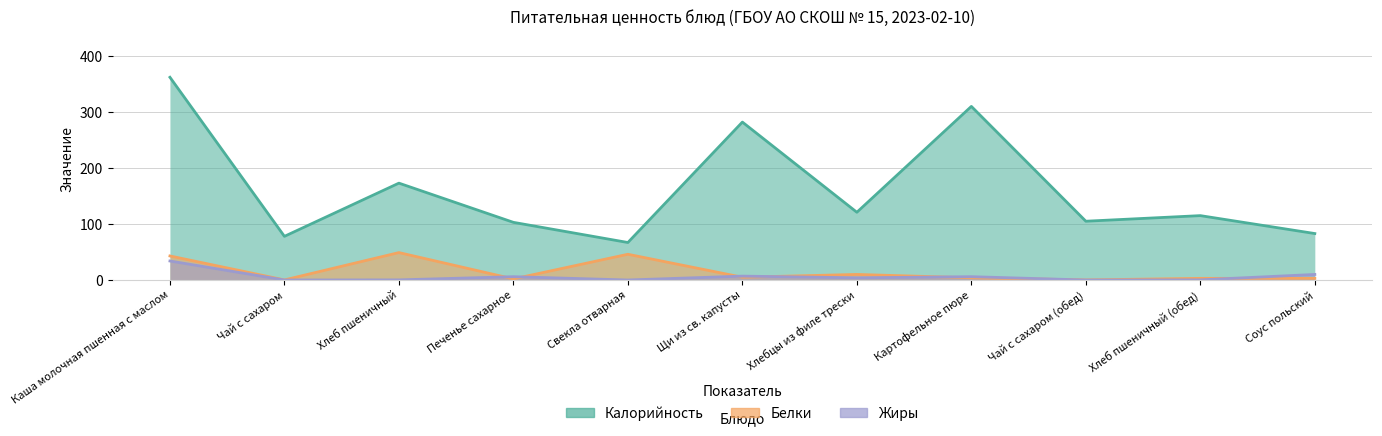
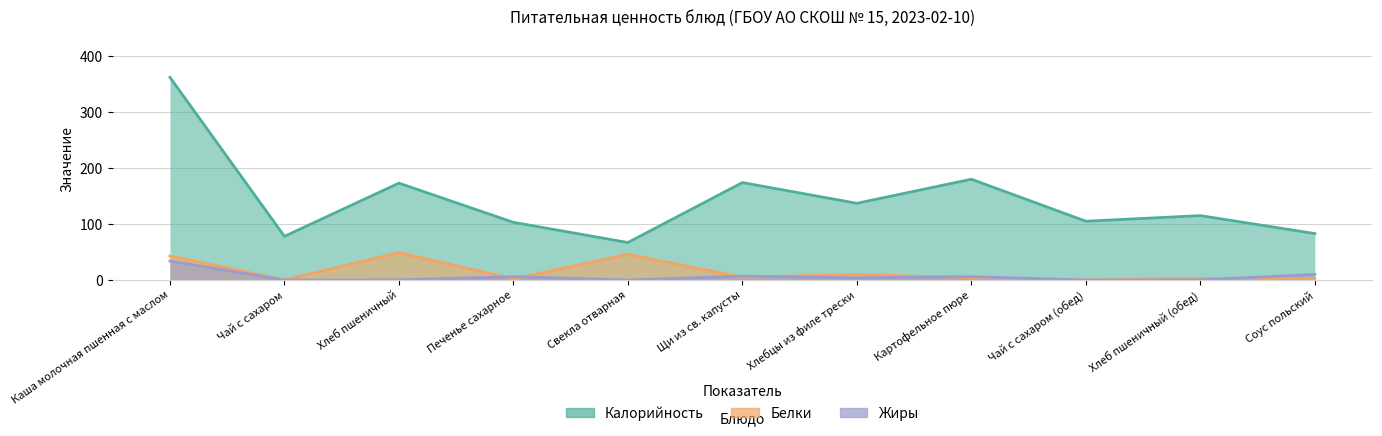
  {
    "Калорийность": {
      "Каша молочная пшенная с маслом": 360,
      "Чай с сахаром": 80,
      "Хлеб пшеничный": 170,
      "Печенье сахарное": 100,
      "Свекла отварная": 70,
-     "Щи из св. капусты": 280,
-     "Хлебцы из филе трески": 120,
-     "Картофельное пюре": 310,
+     "Щи из св. капусты": 170,
+     "Хлебцы из филе трески": 140,
+     "Картофельное пюре": 180,
      "Чай с сахаром (обед)": 110,
      "Хлеб пшеничный (обед)": 120,
      "Соус польский": 80
    },
    "Белки": {
      "Каша молочная пшенная с маслом": 40,
      "Хлеб пшеничный": 50,
      "Свекла отварная": 50,
      "Хлебцы из филе трески": 10,
      "Соус польский": 0
    },
    "Жиры": {
      "Каша молочная пшенная с маслом": 30,
      "Хлеб пшеничный": 0,
      "Свекла отварная": 0,
      "Хлебцы из филе трески": 0,
      "Соус польский": 10
    }
  }
